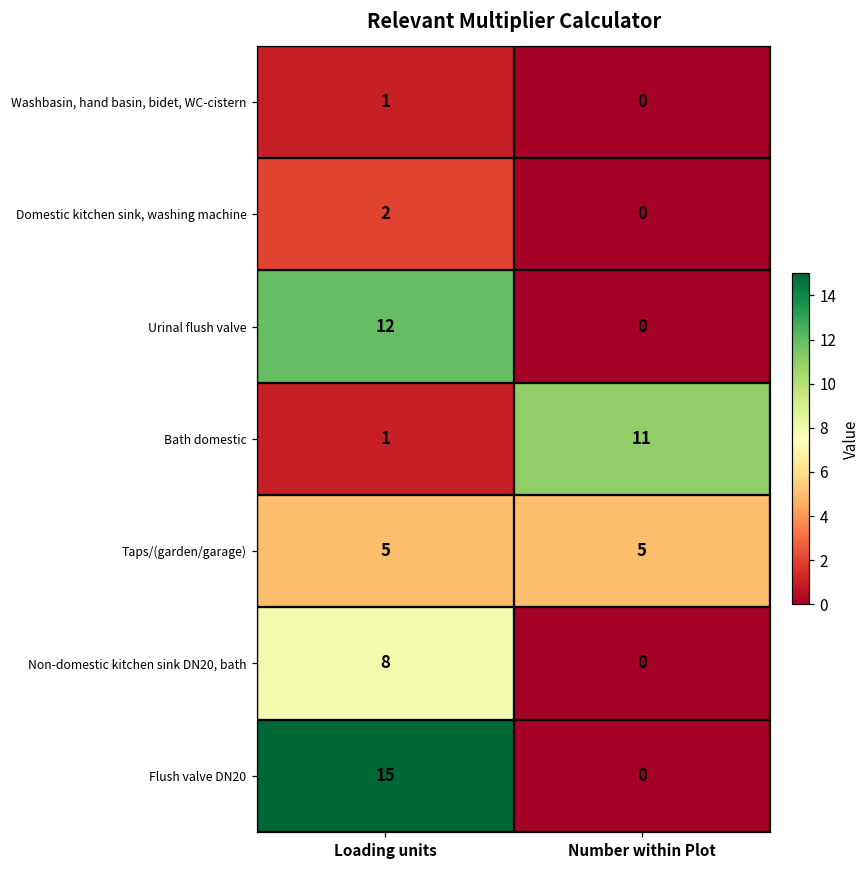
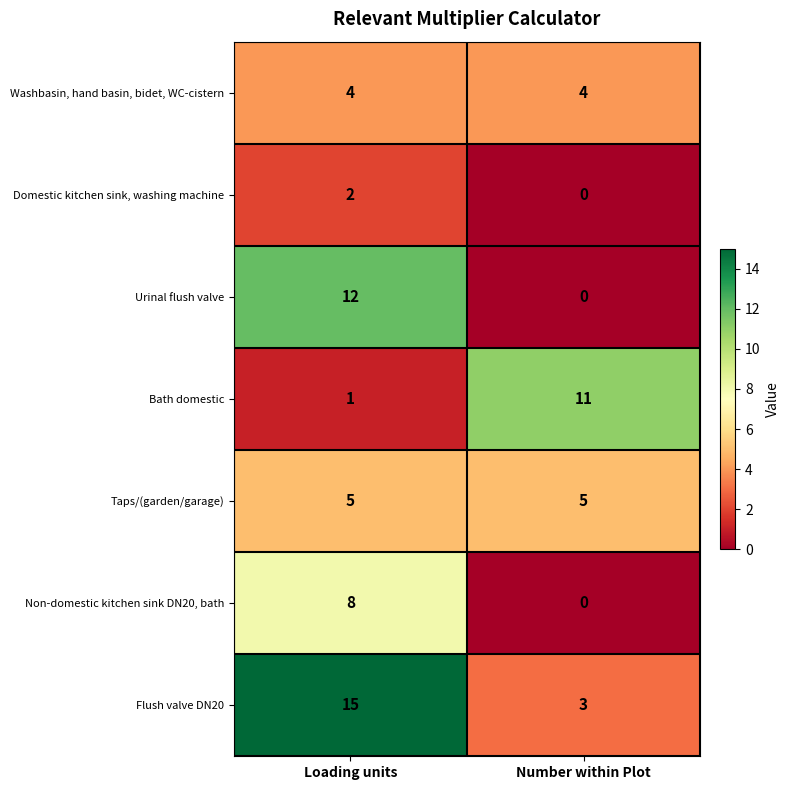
  {
    "Washbasin, hand basin, bidet, WC-cistern": {
-     "Loading units": 1,
-     "Number within Plot": 0
+     "Loading units": 4,
+     "Number within Plot": 4
    },
    "Domestic kitchen sink, washing machine": {
      "Loading units": 2,
      "Number within Plot": 0
    },
    "Urinal flush valve": {
      "Loading units": 12,
      "Number within Plot": 0
    },
    "Bath domestic": {
      "Loading units": 1,
      "Number within Plot": 11
    },
    "Taps/(garden/garage)": {
      "Loading units": 5,
      "Number within Plot": 5
    },
    "Non-domestic kitchen sink DN20, bath": {
      "Loading units": 8,
      "Number within Plot": 0
    },
    "Flush valve DN20": {
      "Loading units": 15,
-     "Number within Plot": 0
+     "Number within Plot": 3
    }
  }
